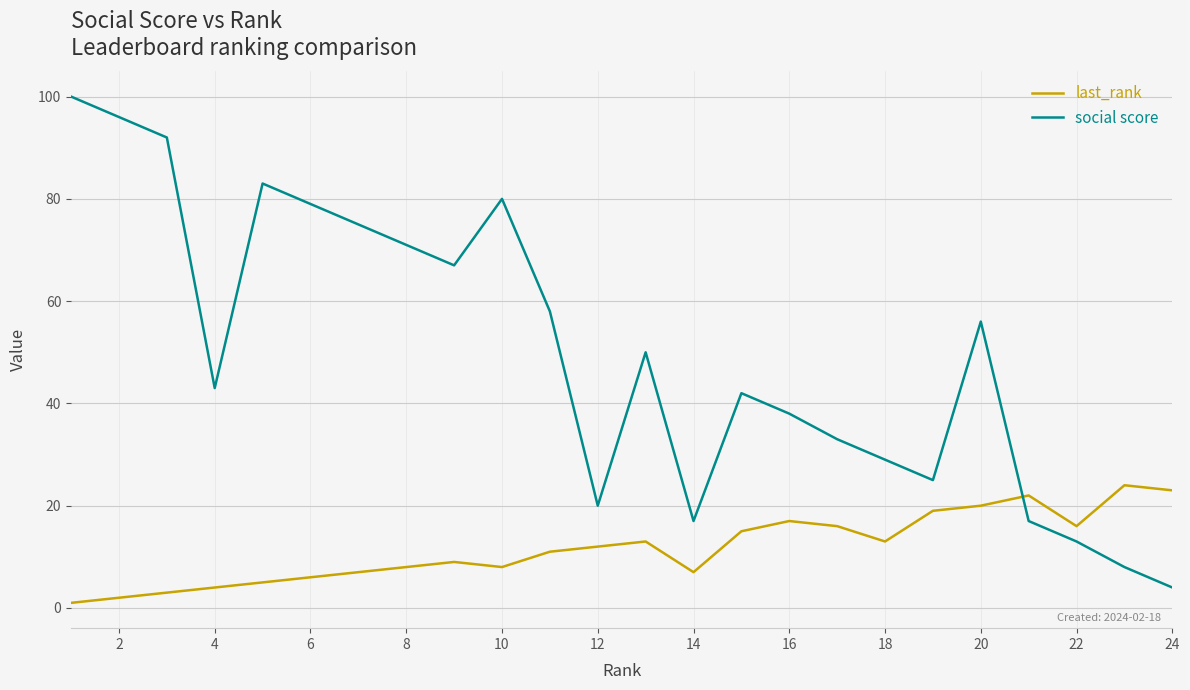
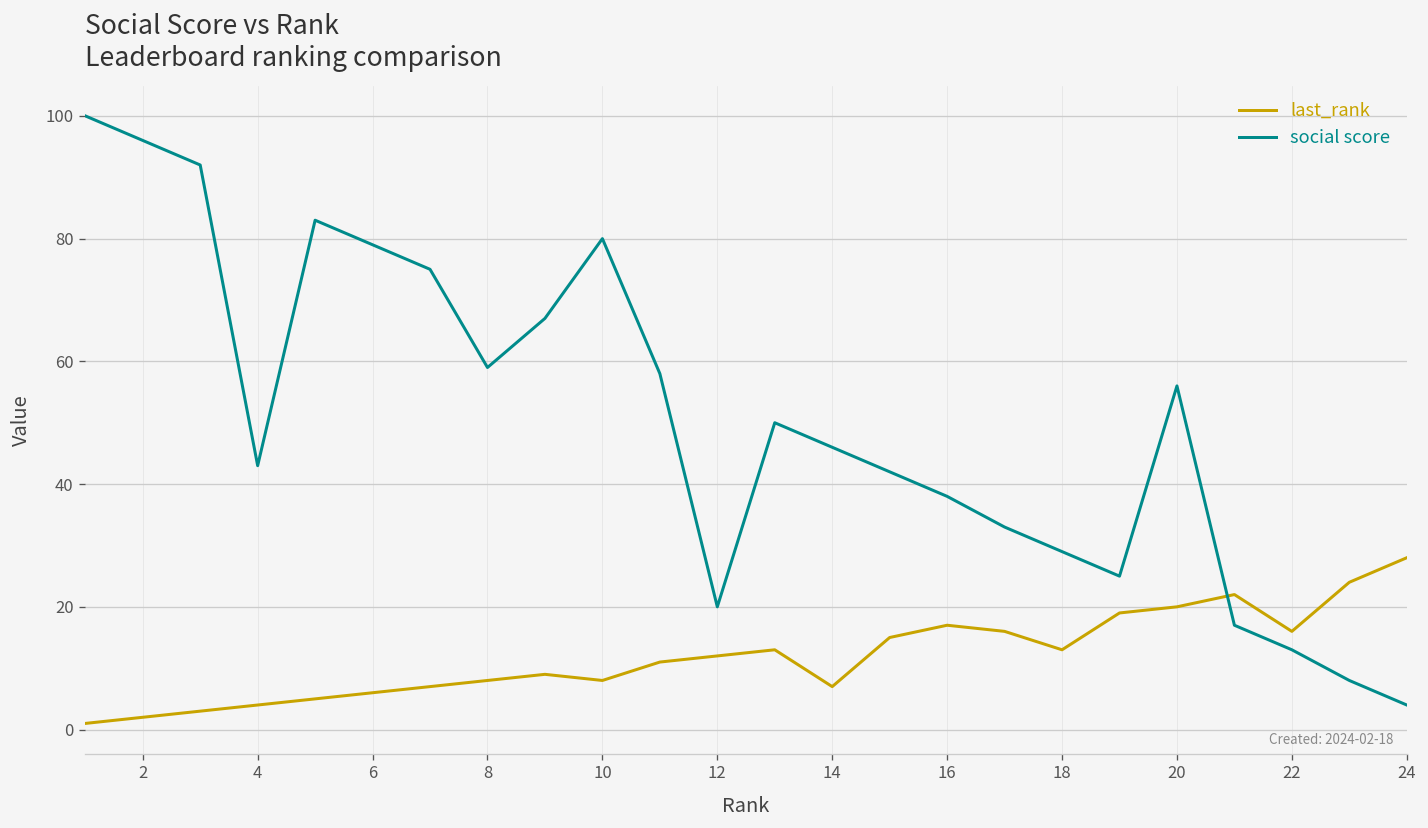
  {
    "last_rank": {
      "2": 2,
      "4": 4,
      "6": 6,
      "8": 8,
      "10": 8,
      "12": 12,
      "14": 7,
      "16": 17,
      "18": 13,
      "20": 20,
      "22": 16,
-     "24": 23
+     "24": 28
    },
    "social score": {
      "2": 96,
      "4": 43,
      "6": 79,
-     "8": 71,
+     "8": 59,
      "10": 80,
      "12": 20,
-     "14": 17,
+     "14": 46,
      "16": 38,
      "18": 29,
      "20": 56,
      "22": 13,
      "24": 4
    }
  }
